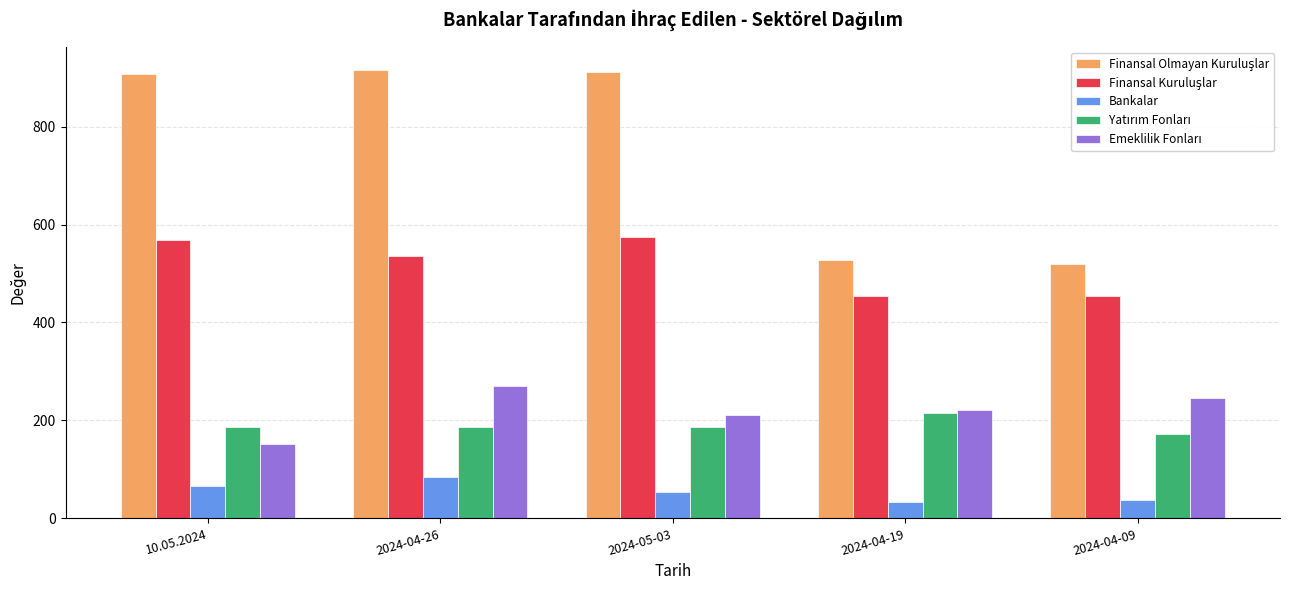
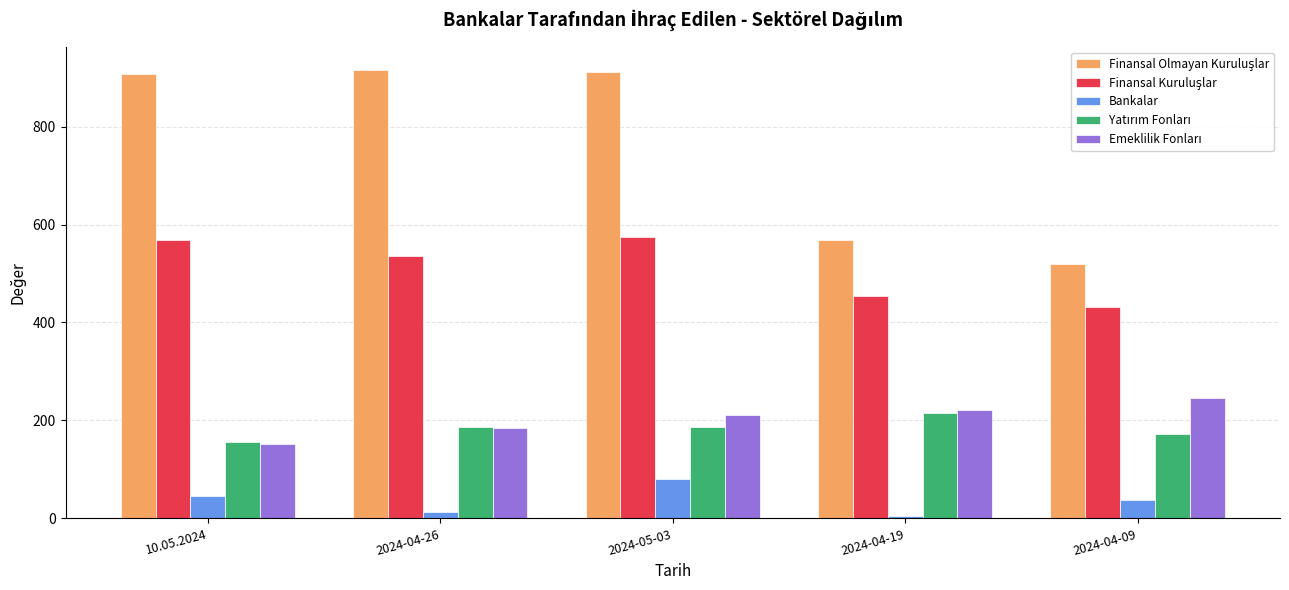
  {
    "Finansal Olmayan Kuruluşlar": {
      "10.05.2024": 910,
      "2024-04-26": 920,
      "2024-05-03": 910,
-     "2024-04-19": 530,
+     "2024-04-19": 570,
      "2024-04-09": 520
    },
    "Finansal Kuruluşlar": {
      "10.05.2024": 570,
      "2024-04-26": 540,
      "2024-05-03": 580,
      "2024-04-19": 450,
-     "2024-04-09": 450
+     "2024-04-09": 430
    },
    "Bankalar": {
-     "10.05.2024": 70,
-     "2024-04-26": 90,
-     "2024-05-03": 50,
-     "2024-04-19": 30,
+     "10.05.2024": 50,
+     "2024-04-26": 10,
+     "2024-05-03": 80,
+     "2024-04-19": 10,
      "2024-04-09": 40
    },
    "Yatırım Fonları": {
-     "10.05.2024": 190,
+     "10.05.2024": 160,
      "2024-04-26": 190,
      "2024-05-03": 190,
      "2024-04-19": 220,
      "2024-04-09": 170
    },
    "Emeklilik Fonları": {
      "10.05.2024": 150,
-     "2024-04-26": 270,
+     "2024-04-26": 190,
      "2024-05-03": 210,
      "2024-04-19": 220,
      "2024-04-09": 250
    }
  }
